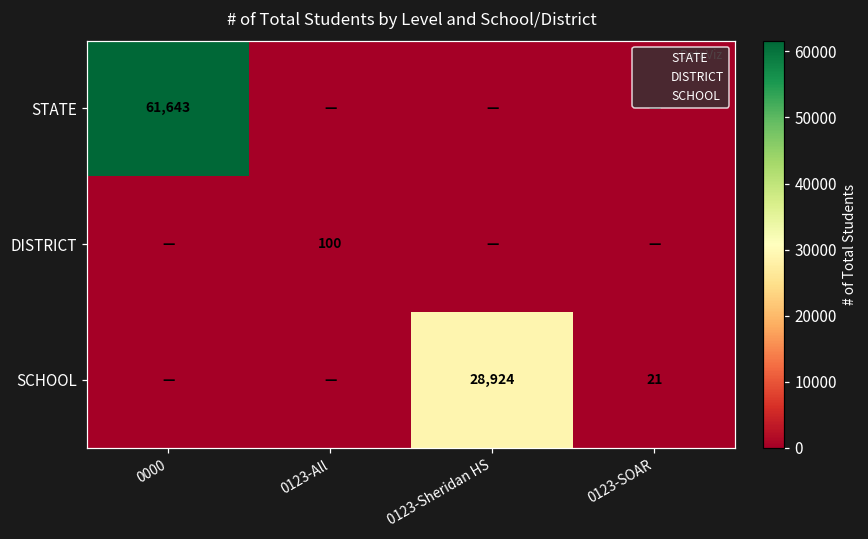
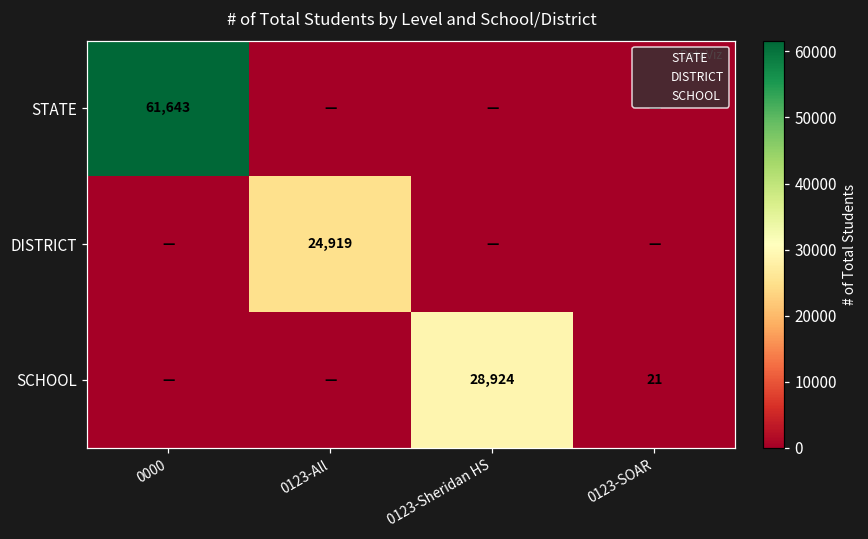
  {
    "STATE": {
      "0000": "61,643"
    },
    "DISTRICT": {
-     "0123-All": "100"
+     "0123-All": "24,919"
    },
    "SCHOOL": {
      "0123-Sheridan HS": "28,924",
      "0123-SOAR": "21"
    }
  }
